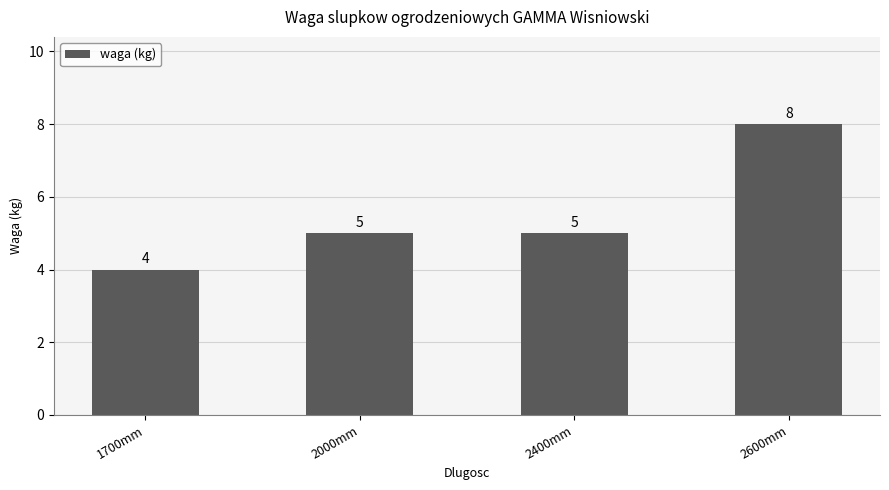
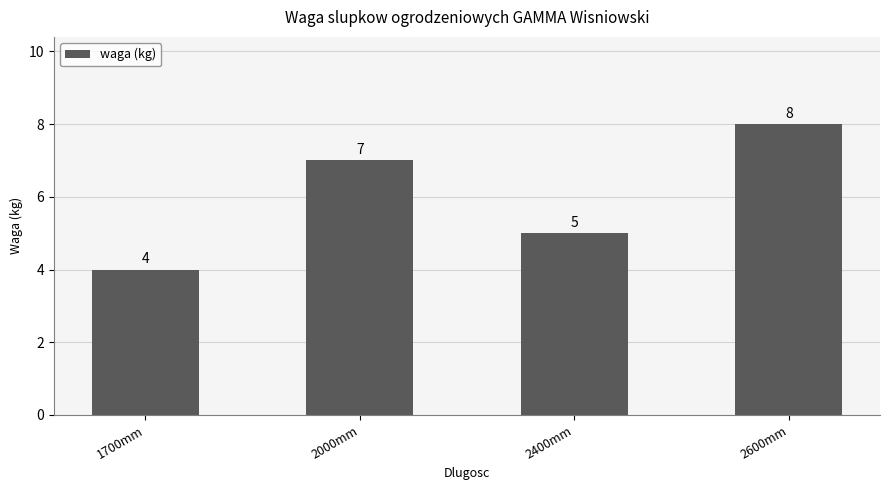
  {
    "1700mm": 4,
-   "2000mm": 5,
+   "2000mm": 7,
    "2400mm": 5,
    "2600mm": 8
  }
